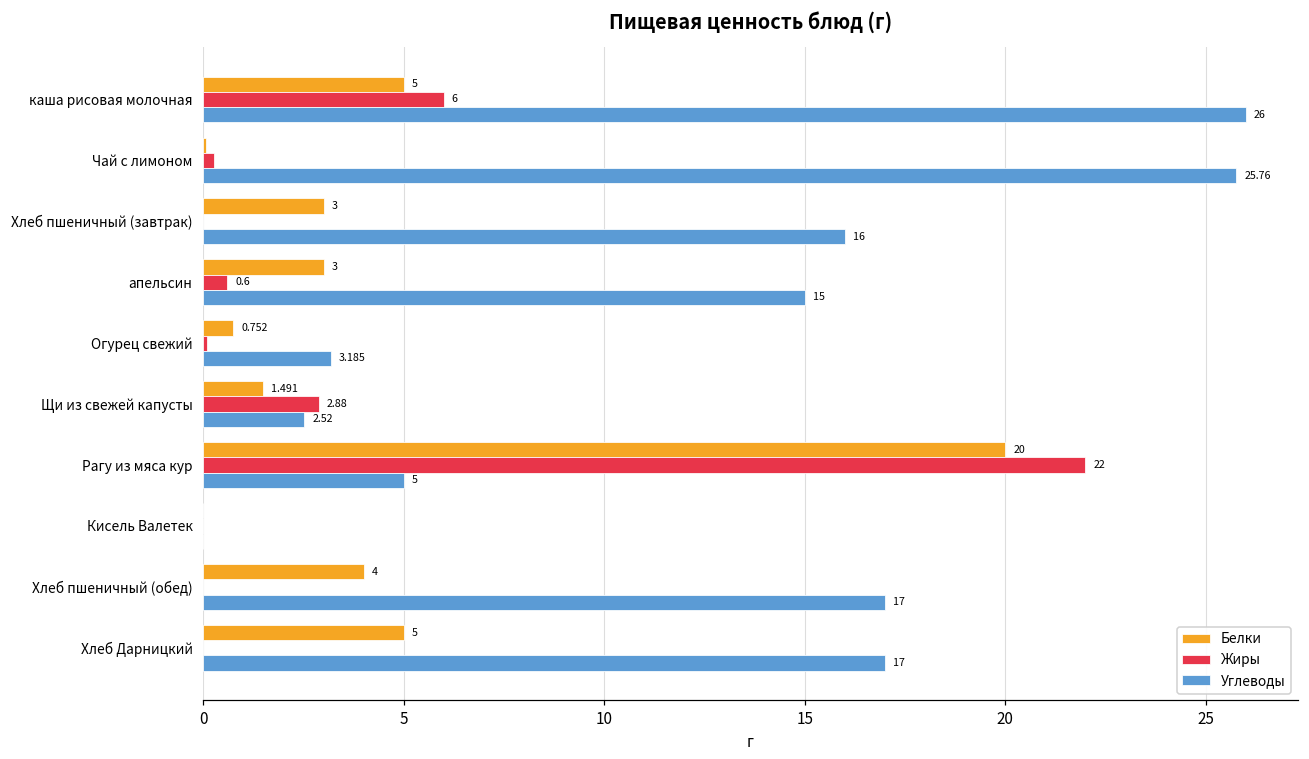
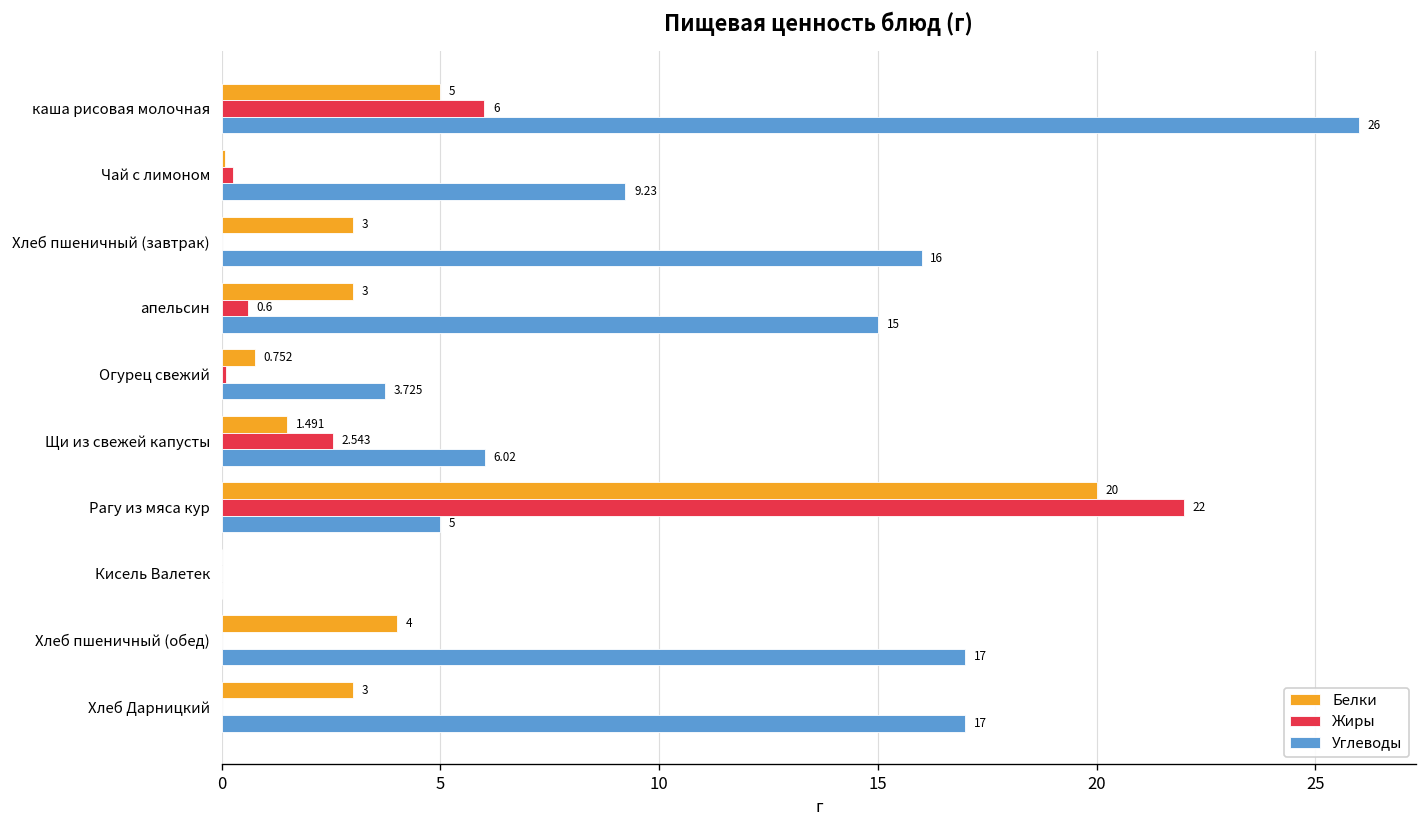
  {
    "Белки": {
      "каша рисовая молочная": 5,
      "Хлеб пшеничный (завтрак)": 3,
      "апельсин": 3,
      "Огурец свежий": 0.752,
      "Щи из свежей капусты": 1.491,
      "Рагу из мяса кур": 20,
      "Хлеб пшеничный (обед)": 4,
-     "Хлеб Дарницкий": 5
+     "Хлеб Дарницкий": 3
    },
    "Жиры": {
      "каша рисовая молочная": 6,
      "апельсин": 0.6,
-     "Щи из свежей капусты": 2.88,
+     "Щи из свежей капусты": 2.543,
      "Рагу из мяса кур": 22
    },
    "Углеводы": {
      "каша рисовая молочная": 26,
-     "Чай с лимоном": 25.76,
+     "Чай с лимоном": 9.23,
      "Хлеб пшеничный (завтрак)": 16,
      "апельсин": 15,
-     "Огурец свежий": 3.185,
-     "Щи из свежей капусты": 2.52,
+     "Огурец свежий": 3.725,
+     "Щи из свежей капусты": 6.02,
      "Рагу из мяса кур": 5,
      "Хлеб пшеничный (обед)": 17,
      "Хлеб Дарницкий": 17
    }
  }
